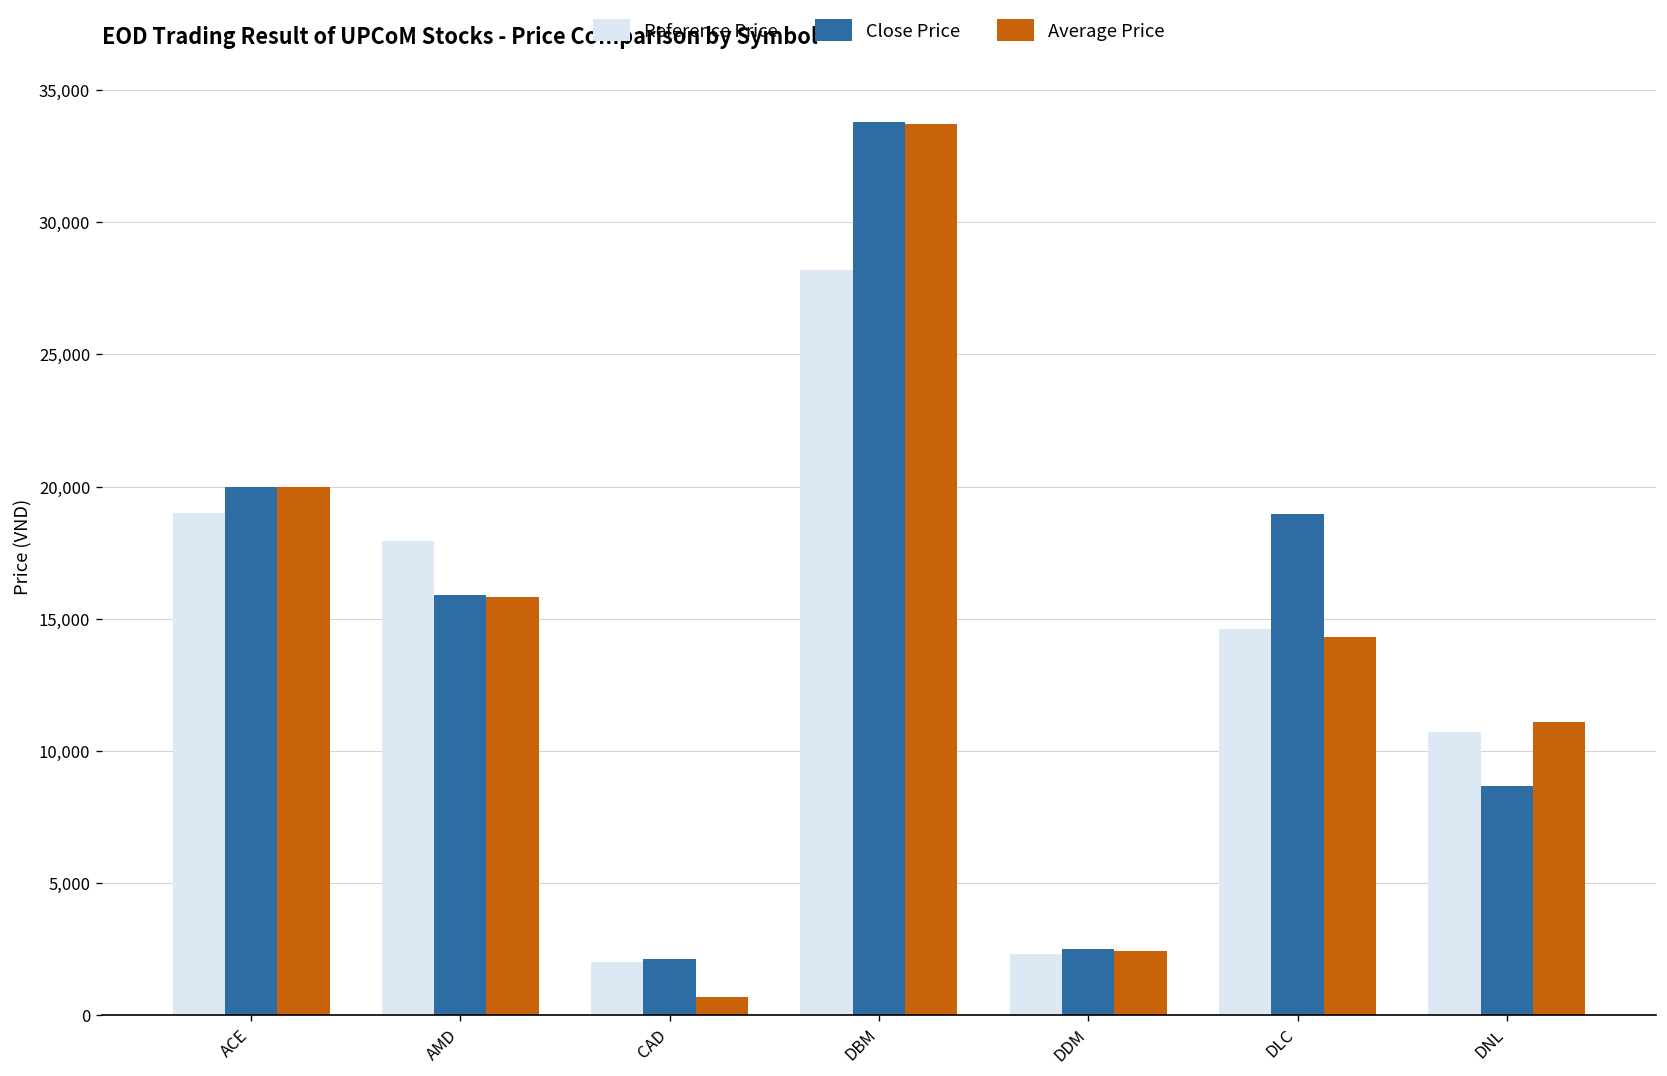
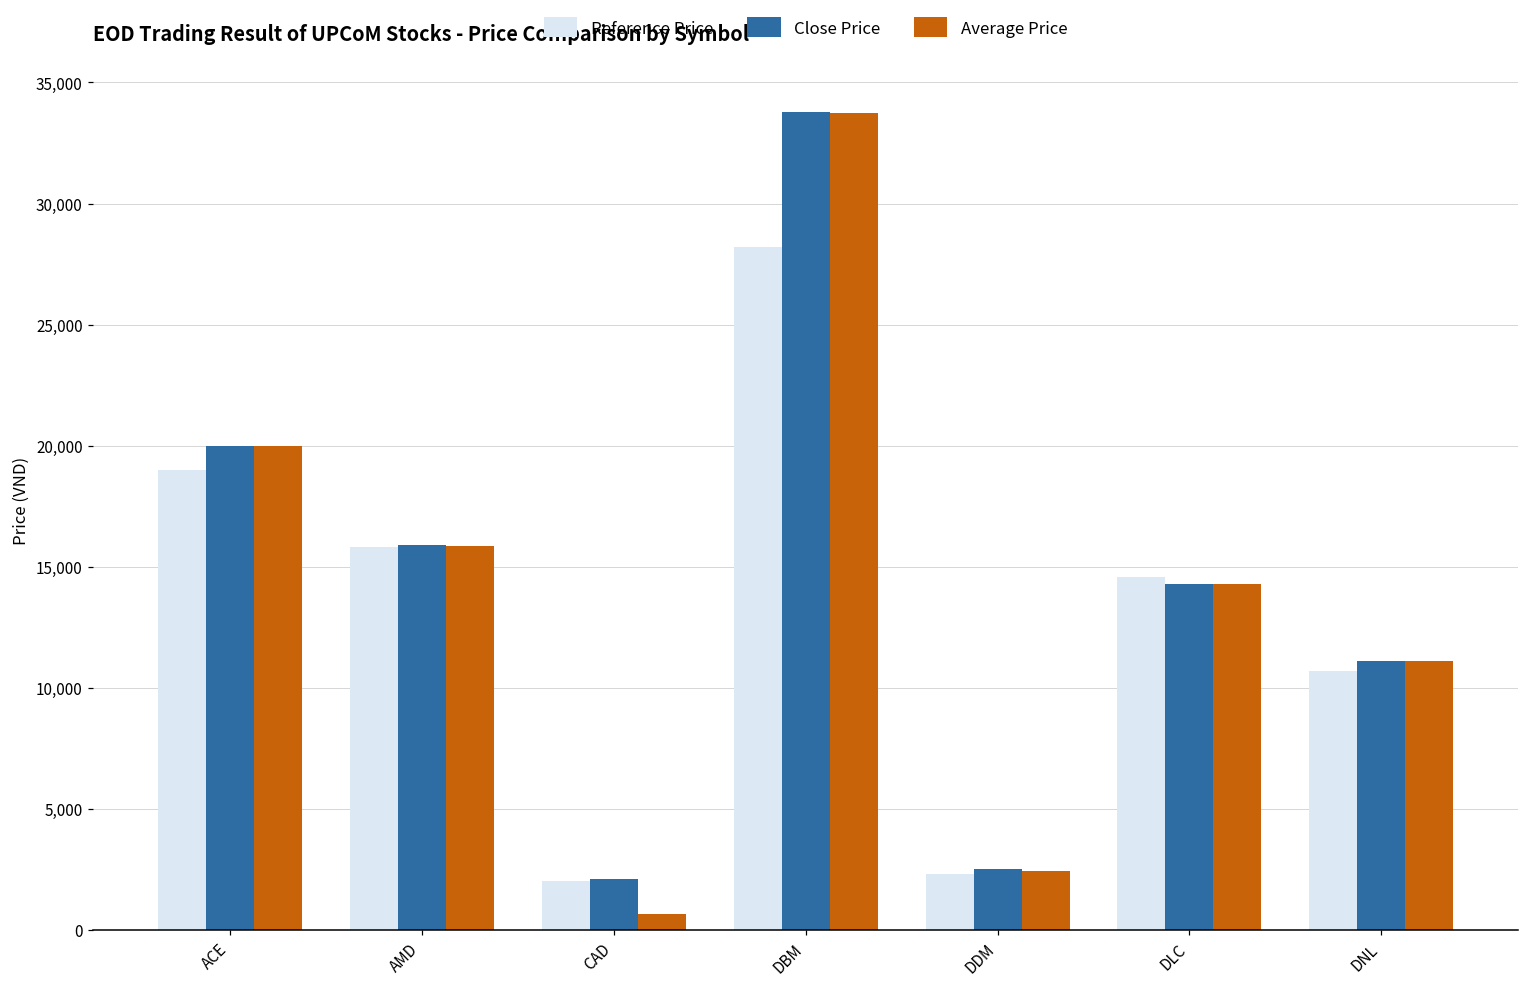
  {
    "Reference Price": {
      "ACE": "19,000",
-     "AMD": "18,000",
+     "AMD": "15,800",
      "CAD": "2,000",
      "DBM": "28,200",
      "DDM": "2,300",
      "DLC": "14,600",
      "DNL": "10,700"
    },
    "Close Price": {
      "ACE": "20,000",
      "AMD": "15,900",
      "CAD": "2,100",
      "DBM": "33,800",
      "DDM": "2,500",
-     "DLC": "19,000",
-     "DNL": "8,700"
+     "DLC": "14,300",
+     "DNL": "11,100"
    },
    "Average Price": {
      "ACE": "20,000",
      "AMD": "15,800",
      "CAD": "700",
      "DBM": "33,700",
      "DDM": "2,400",
      "DLC": "14,300",
      "DNL": "11,100"
    }
  }
